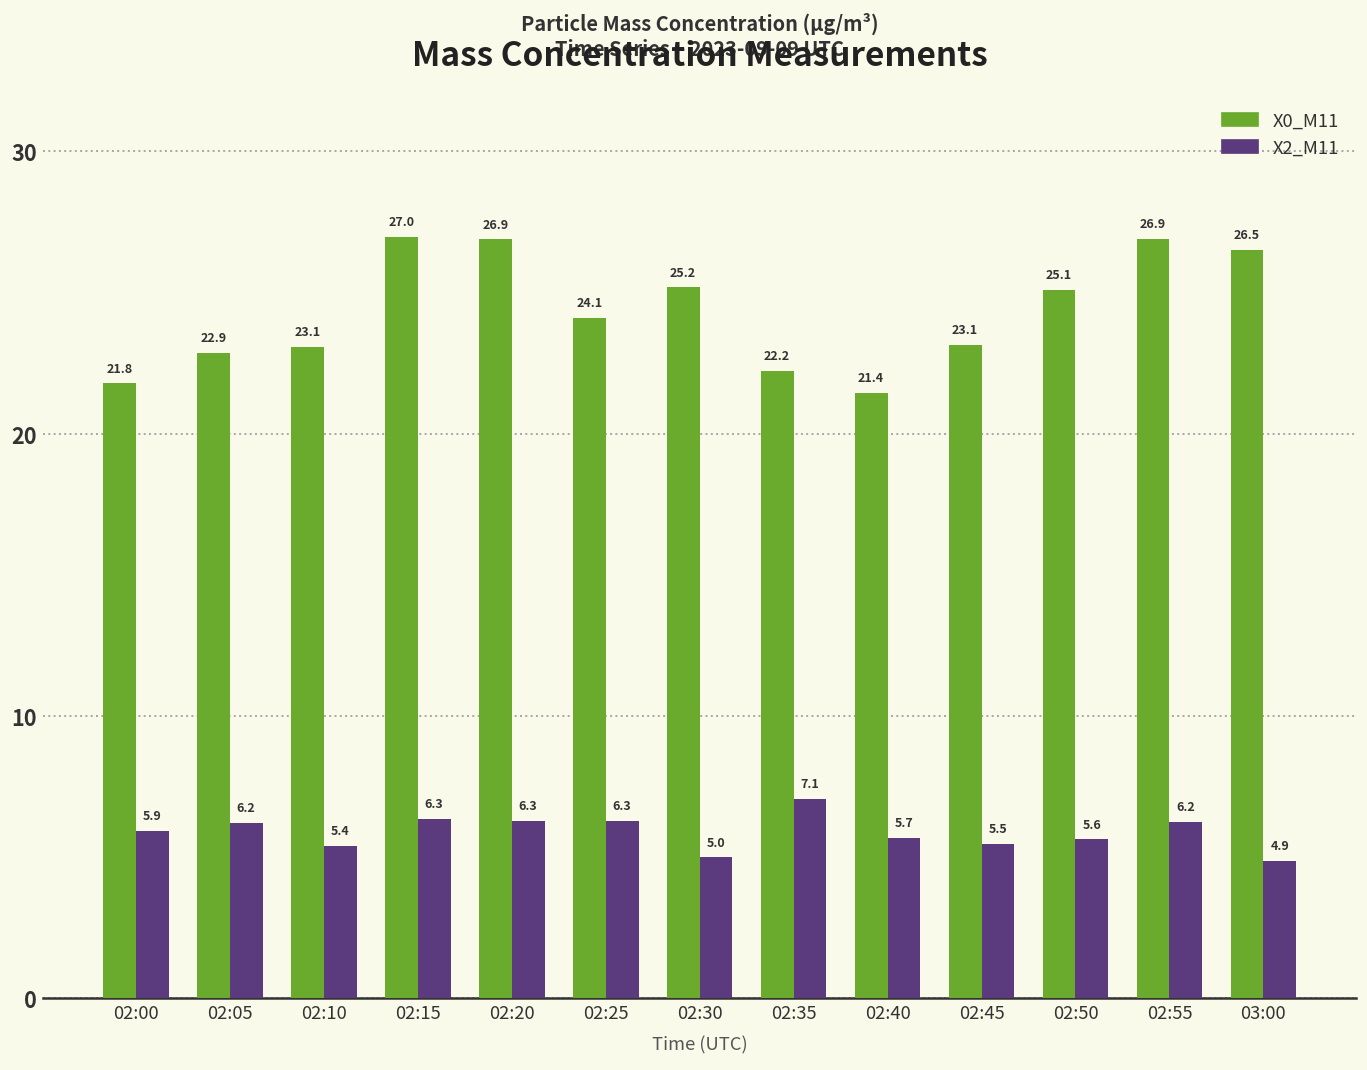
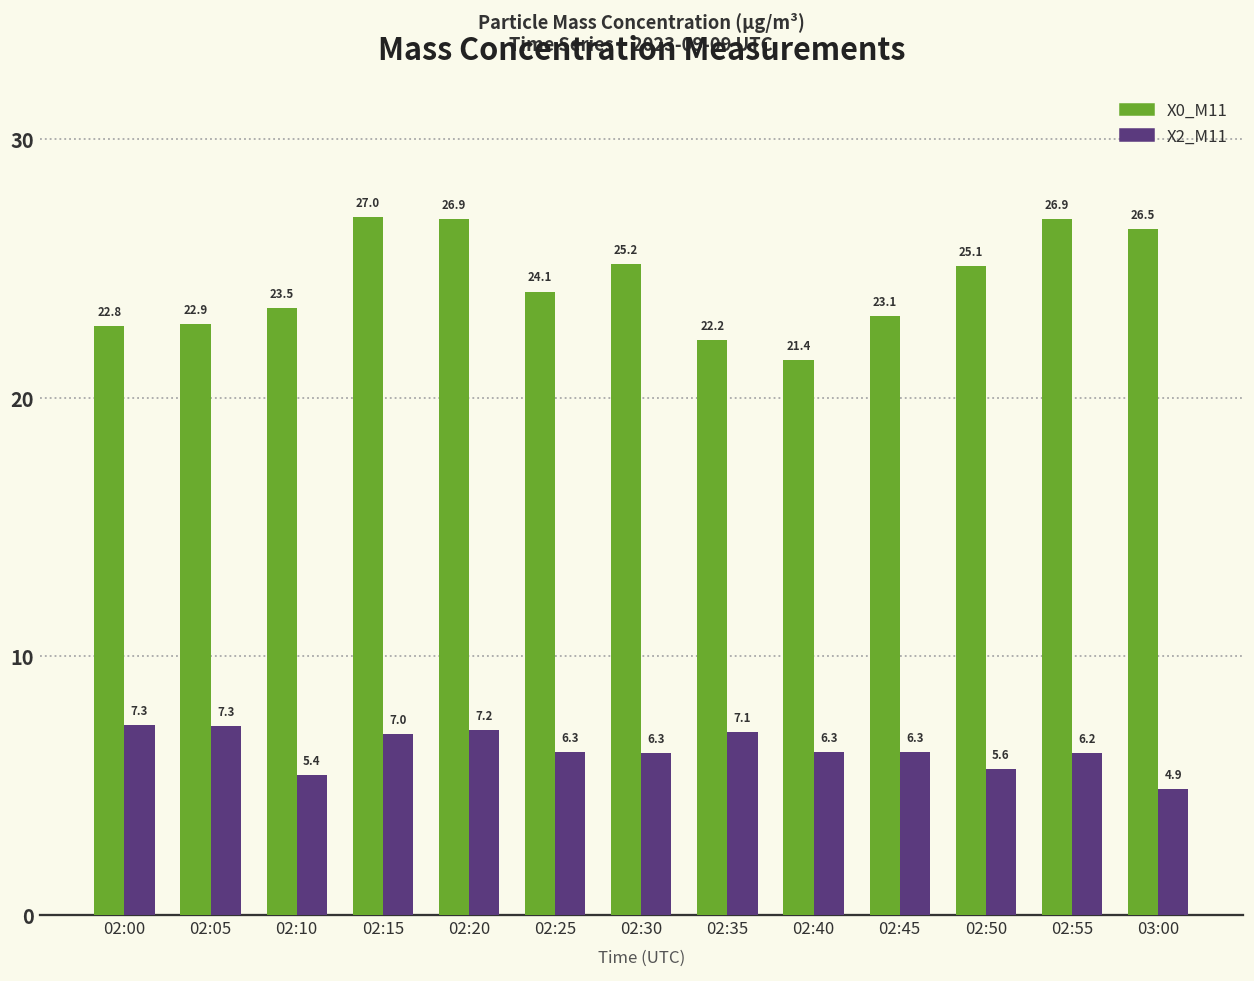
  {
    "X0_M11": {
-     "02:00": 21.8,
+     "02:00": 22.8,
      "02:05": 22.9,
-     "02:10": 23.1,
+     "02:10": 23.5,
      "02:15": 27.0,
      "02:20": 26.9,
      "02:25": 24.1,
      "02:30": 25.2,
      "02:35": 22.2,
      "02:40": 21.4,
      "02:45": 23.1,
      "02:50": 25.1,
      "02:55": 26.9,
      "03:00": 26.5
    },
    "X2_M11": {
-     "02:00": 5.9,
-     "02:05": 6.2,
+     "02:00": 7.3,
+     "02:05": 7.3,
      "02:10": 5.4,
-     "02:15": 6.3,
-     "02:20": 6.3,
+     "02:15": 7.0,
+     "02:20": 7.2,
      "02:25": 6.3,
-     "02:30": 5.0,
+     "02:30": 6.3,
      "02:35": 7.1,
-     "02:40": 5.7,
-     "02:45": 5.5,
+     "02:40": 6.3,
+     "02:45": 6.3,
      "02:50": 5.6,
      "02:55": 6.2,
      "03:00": 4.9
    }
  }
